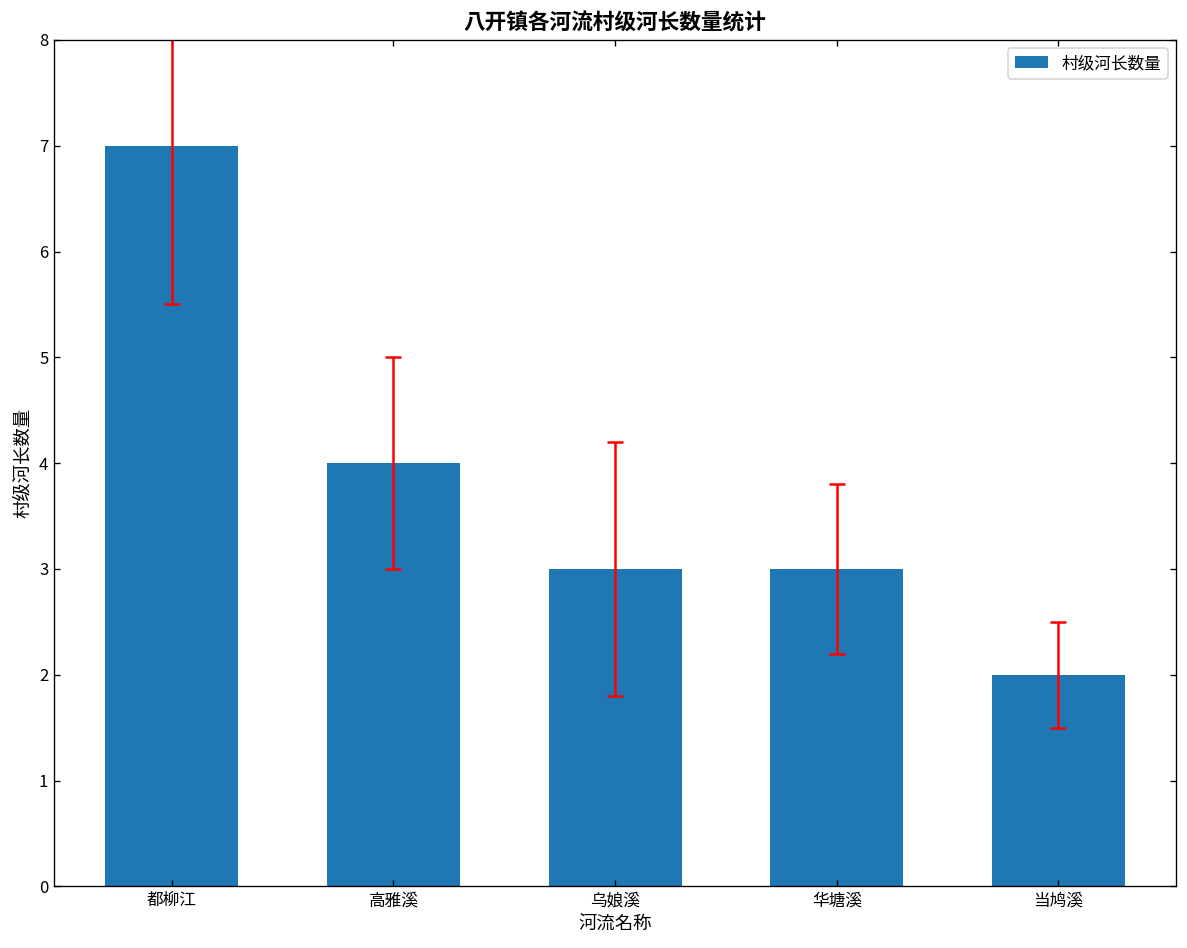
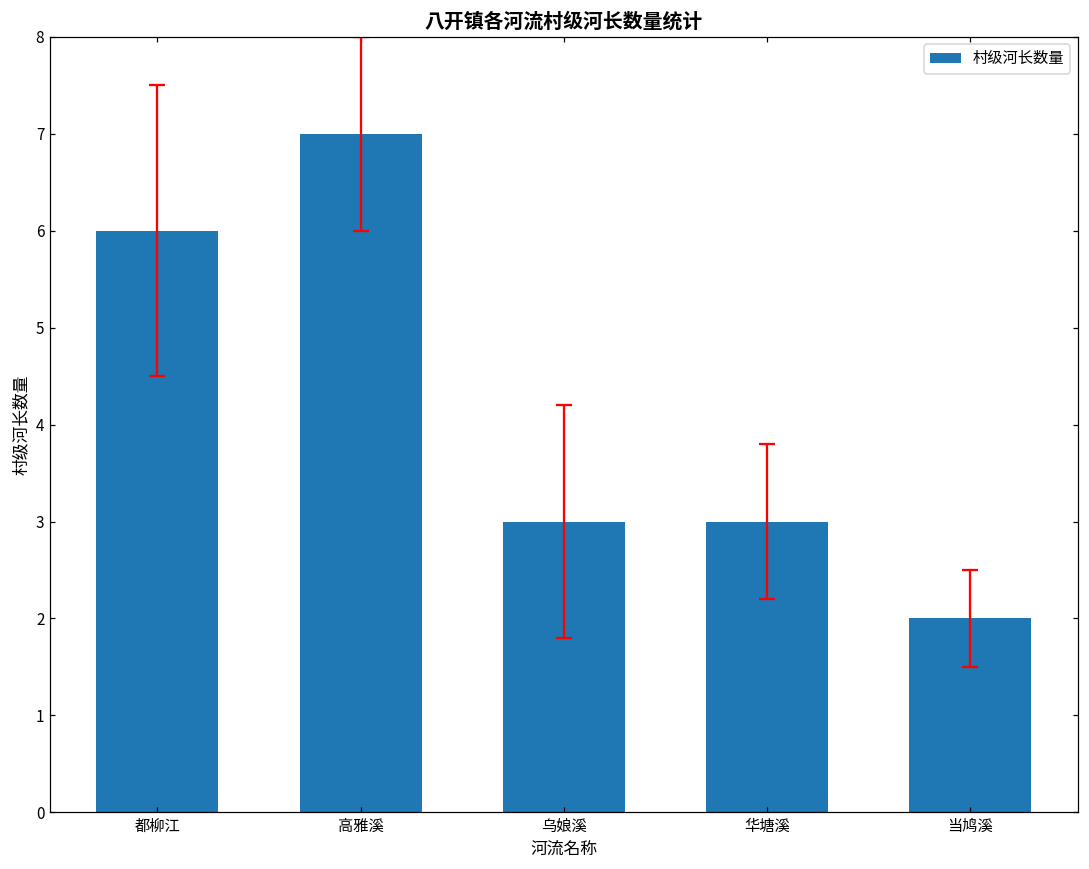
  {
    "村级河长数量": {
-     "都柳江": 7,
-     "高雅溪": 4,
+     "都柳江": 6,
+     "高雅溪": 7,
      "乌娘溪": 3,
      "华塘溪": 3,
      "当鸠溪": 2
    }
  }
